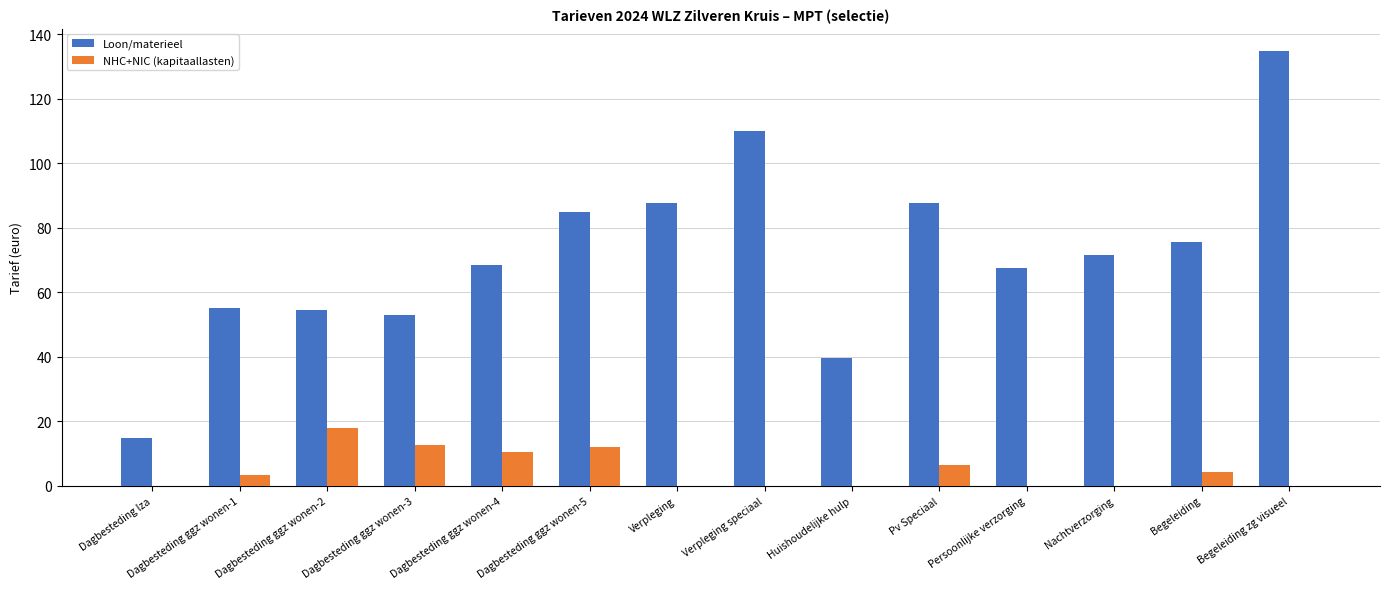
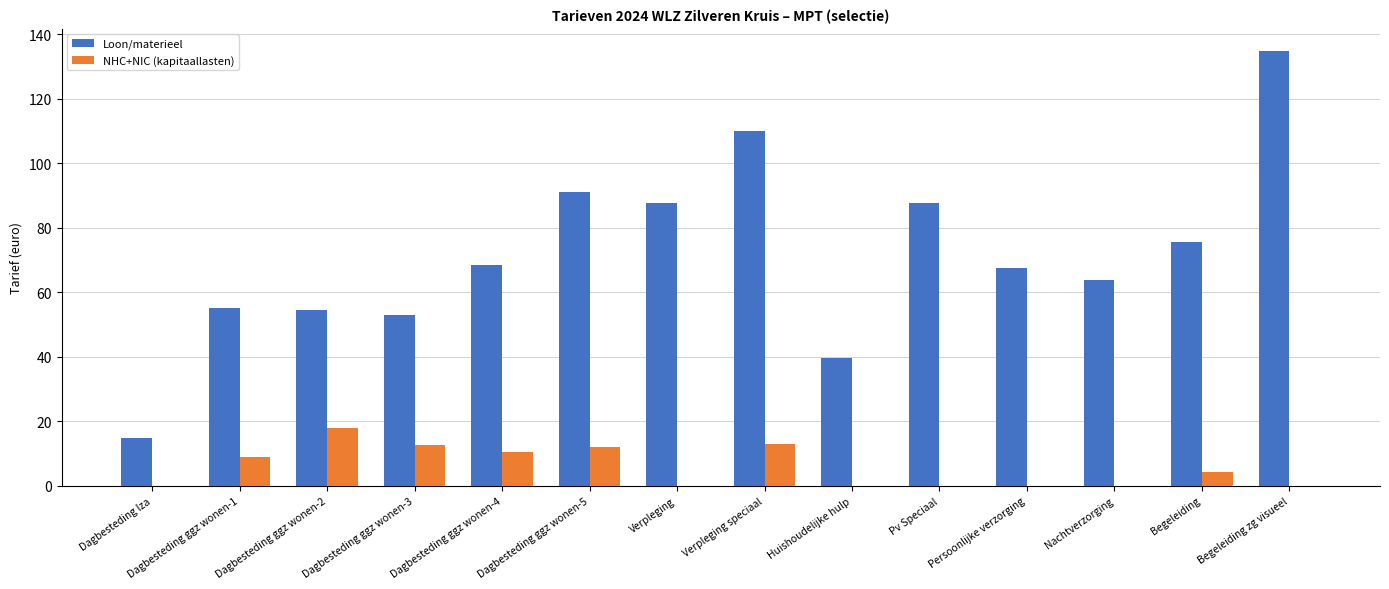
  {
    "Loon/materieel": {
      "Dagbesteding lza": 15,
      "Dagbesteding ggz wonen-1": 55,
      "Dagbesteding ggz wonen-2": 54,
      "Dagbesteding ggz wonen-3": 53,
      "Dagbesteding ggz wonen-4": 68,
-     "Dagbesteding ggz wonen-5": 85,
+     "Dagbesteding ggz wonen-5": 91,
      "Verpleging": 88,
      "Verpleging speciaal": 110,
      "Huishoudelijke hulp": 40,
      "Pv Speciaal": 88,
      "Persoonlijke verzorging": 67,
-     "Nachtverzorging": 72,
+     "Nachtverzorging": 64,
      "Begeleiding": 76,
      "Begeleiding zg visueel": 135
    },
    "NHC+NIC (kapitaallasten)": {
      "Dagbesteding lza": 0,
-     "Dagbesteding ggz wonen-1": 3,
+     "Dagbesteding ggz wonen-1": 9,
      "Dagbesteding ggz wonen-2": 18,
      "Dagbesteding ggz wonen-3": 13,
      "Dagbesteding ggz wonen-4": 11,
      "Dagbesteding ggz wonen-5": 12,
      "Verpleging": 0,
-     "Verpleging speciaal": 0,
+     "Verpleging speciaal": 13,
      "Huishoudelijke hulp": 0,
-     "Pv Speciaal": 7,
+     "Pv Speciaal": 0,
      "Persoonlijke verzorging": 0,
      "Nachtverzorging": 0,
      "Begeleiding": 4,
      "Begeleiding zg visueel": 0
    }
  }
